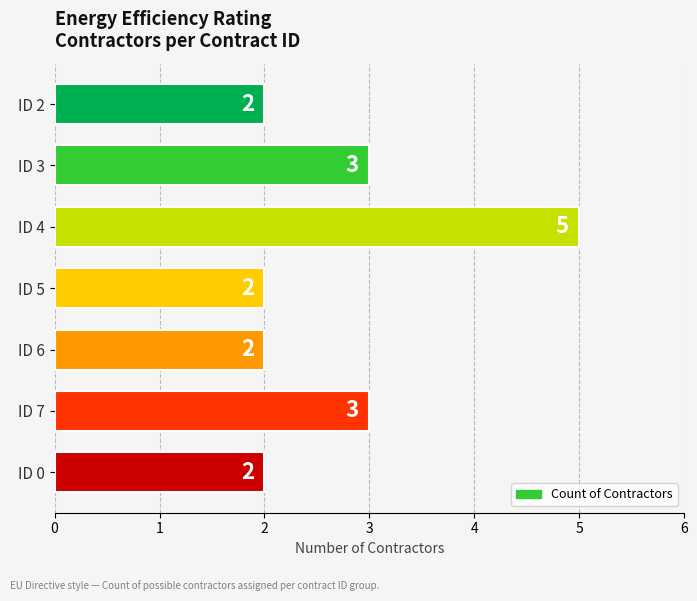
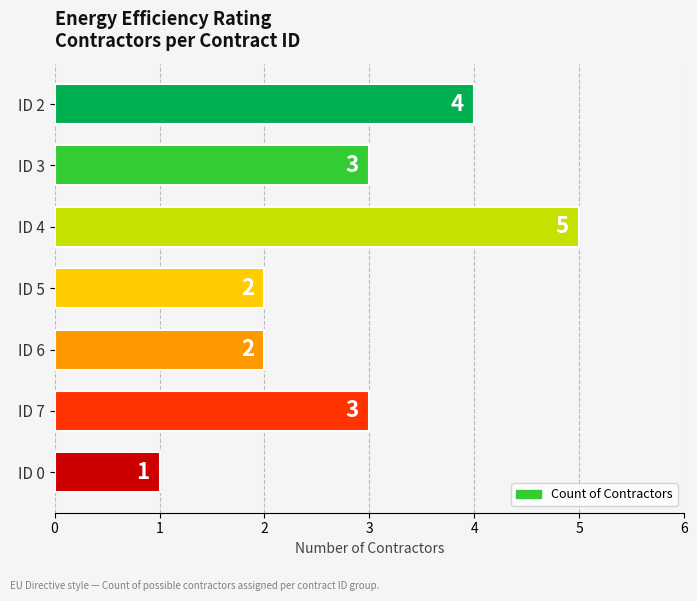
  {
-   "ID 2": 2,
+   "ID 2": 4,
    "ID 3": 3,
    "ID 4": 5,
    "ID 5": 2,
    "ID 6": 2,
    "ID 7": 3,
-   "ID 0": 2
+   "ID 0": 1
  }
